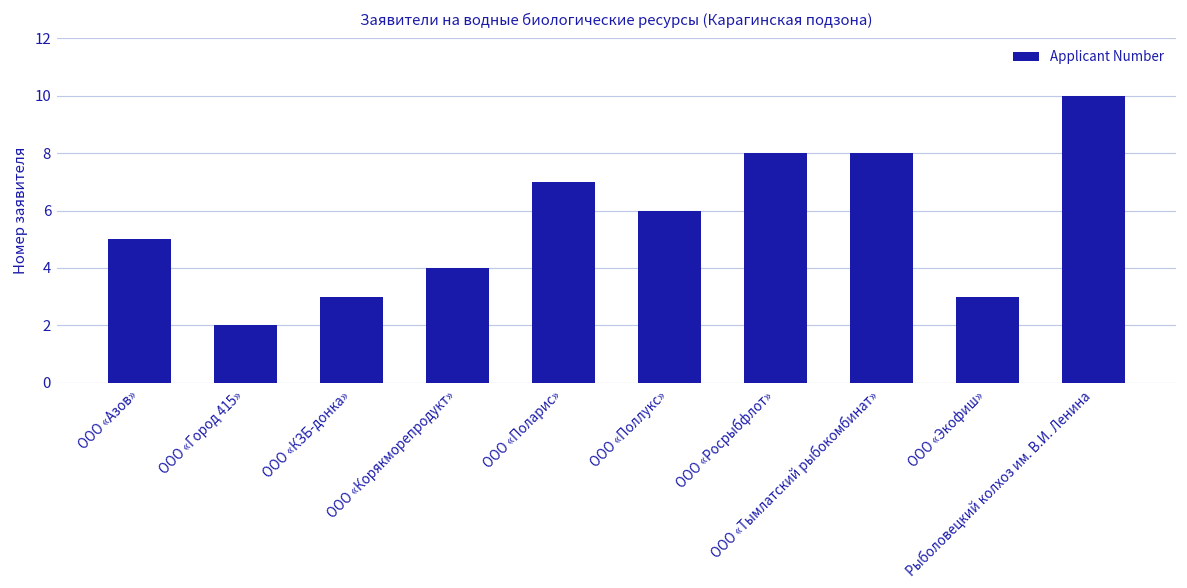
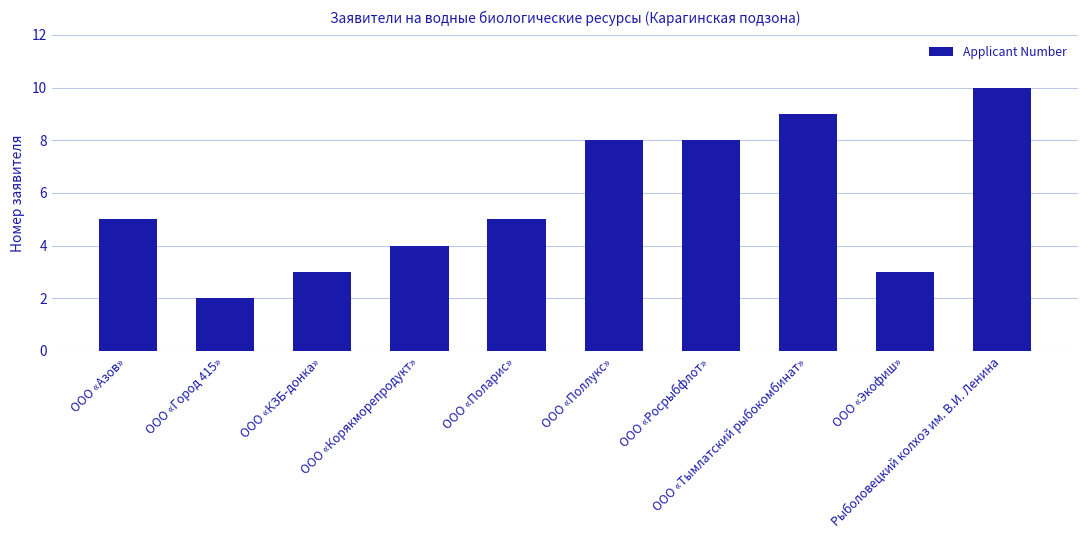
  {
    "ООО «Азов»": 5,
    "ООО «Город 415»": 2,
    "ООО «КЗБ-донка»": 3,
    "ООО «Корякморепродукт»": 4,
-   "ООО «Поларис»": 7,
-   "ООО «Поллукс»": 6,
+   "ООО «Поларис»": 5,
+   "ООО «Поллукс»": 8,
    "ООО «Росрыбфлот»": 8,
-   "ООО «Тымлатский рыбокомбинат»": 8,
+   "ООО «Тымлатский рыбокомбинат»": 9,
    "ООО «Экофиш»": 3,
    "Рыболовецкий колхоз им. В.И. Ленина": 10
  }
